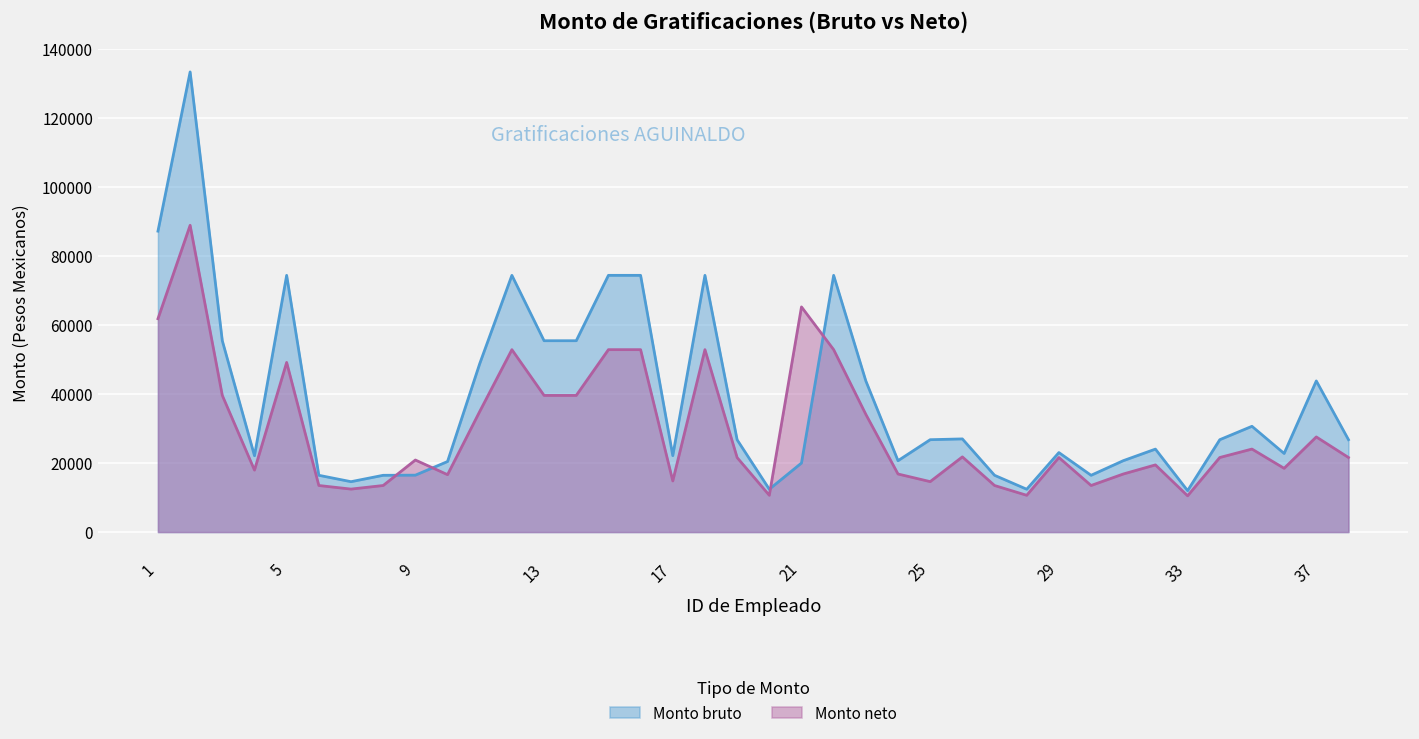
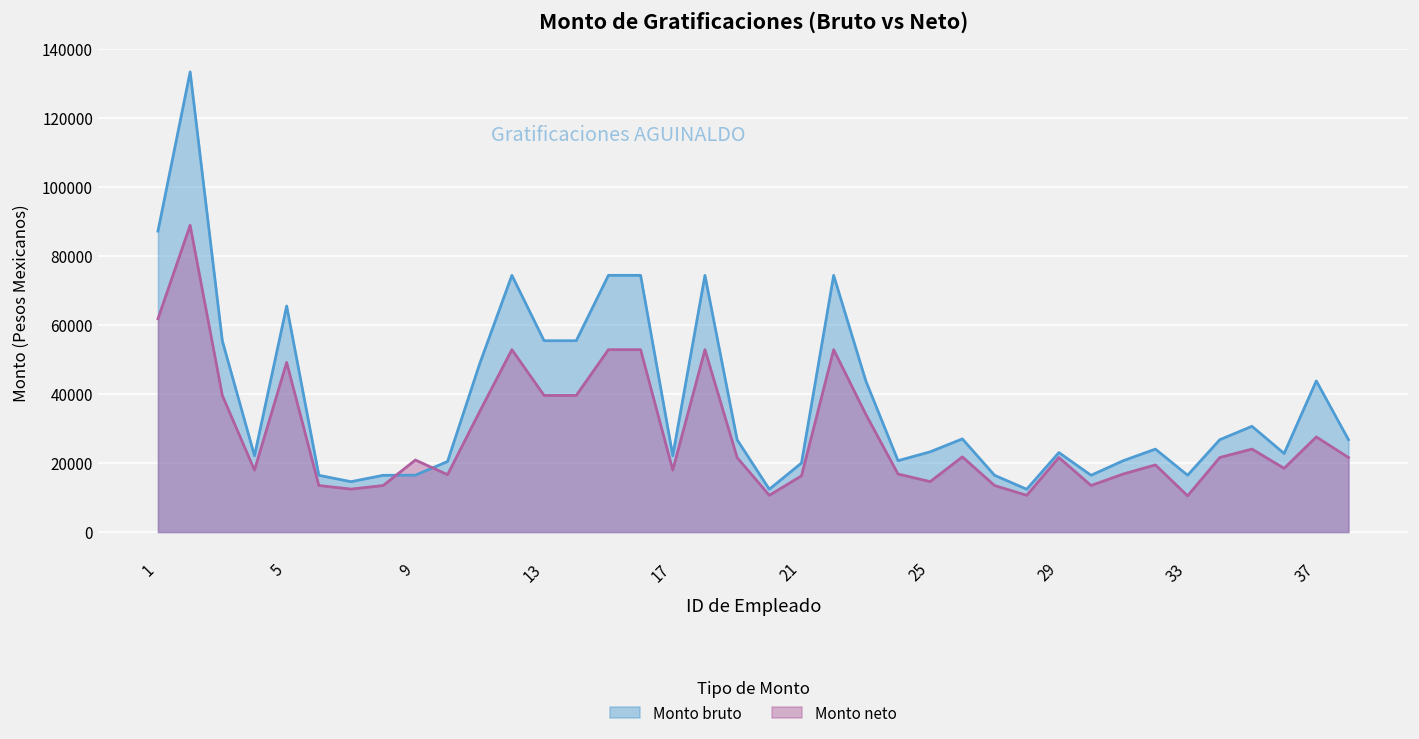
  {
    "Monto bruto": {
      "1": 87000,
-     "5": 74000,
+     "5": 66000,
      "9": 16000,
      "13": 55000,
      "17": 22000,
      "21": 20000,
-     "25": 27000,
+     "25": 23000,
      "29": 23000,
-     "33": 12000,
+     "33": 16000,
      "37": 44000
    },
    "Monto neto": {
      "1": 62000,
      "5": 49000,
      "9": 21000,
      "13": 40000,
-     "17": 15000,
-     "21": 65000,
+     "17": 18000,
+     "21": 16000,
      "25": 15000,
      "29": 22000,
      "33": 10000,
      "37": 28000
    }
  }
